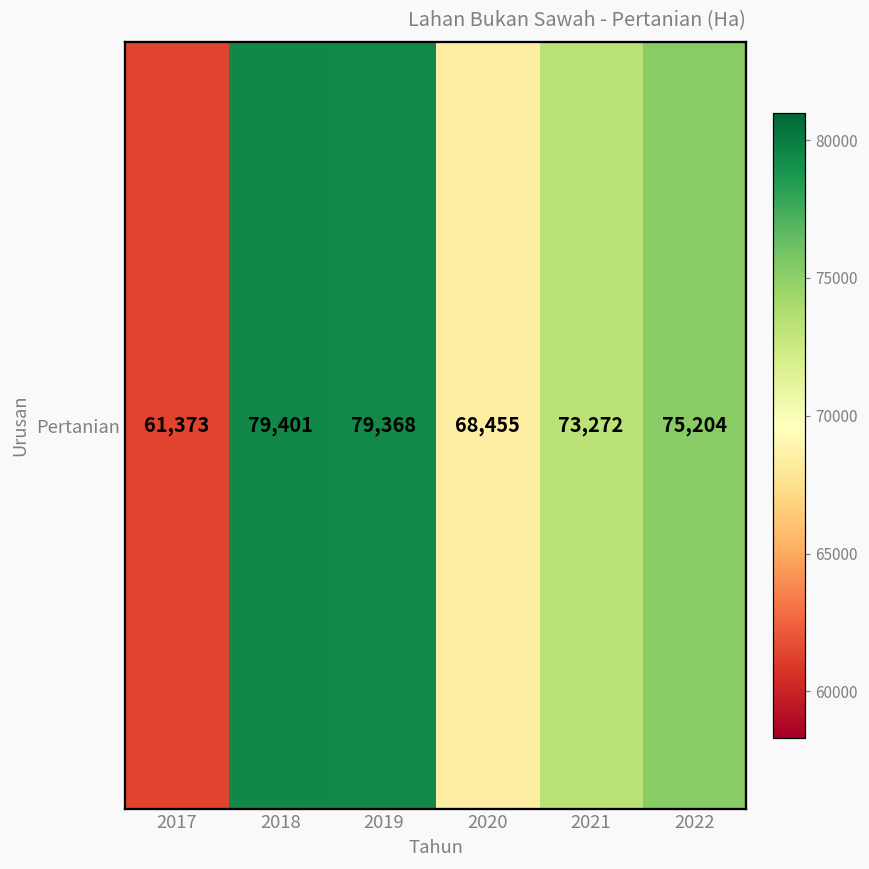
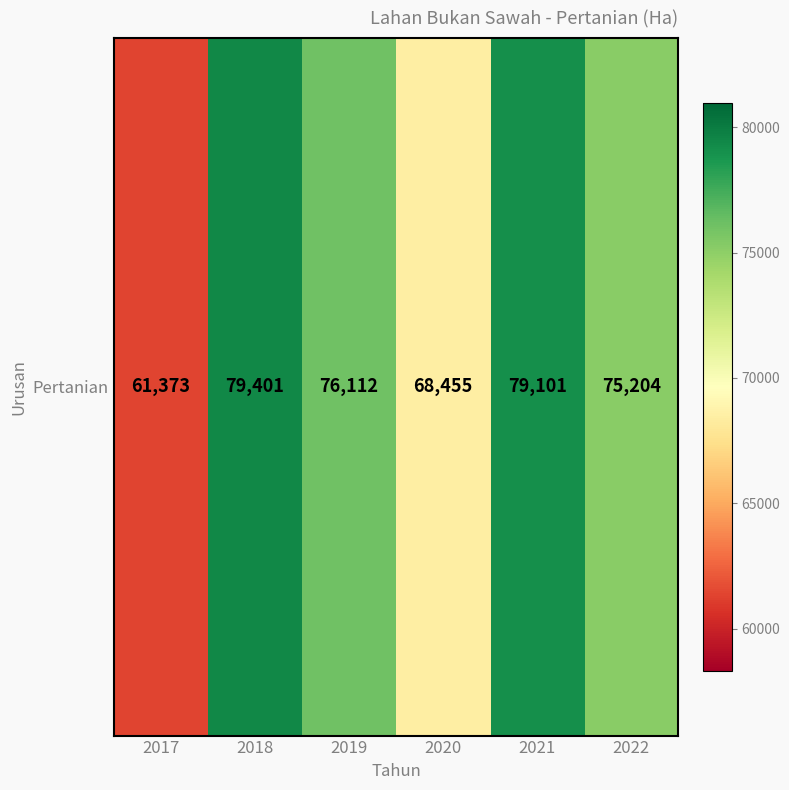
  {
    "Pertanian": {
      "2017": "61,373",
      "2018": "79,401",
-     "2019": "79,368",
+     "2019": "76,112",
      "2020": "68,455",
-     "2021": "73,272",
+     "2021": "79,101",
      "2022": "75,204"
    }
  }
